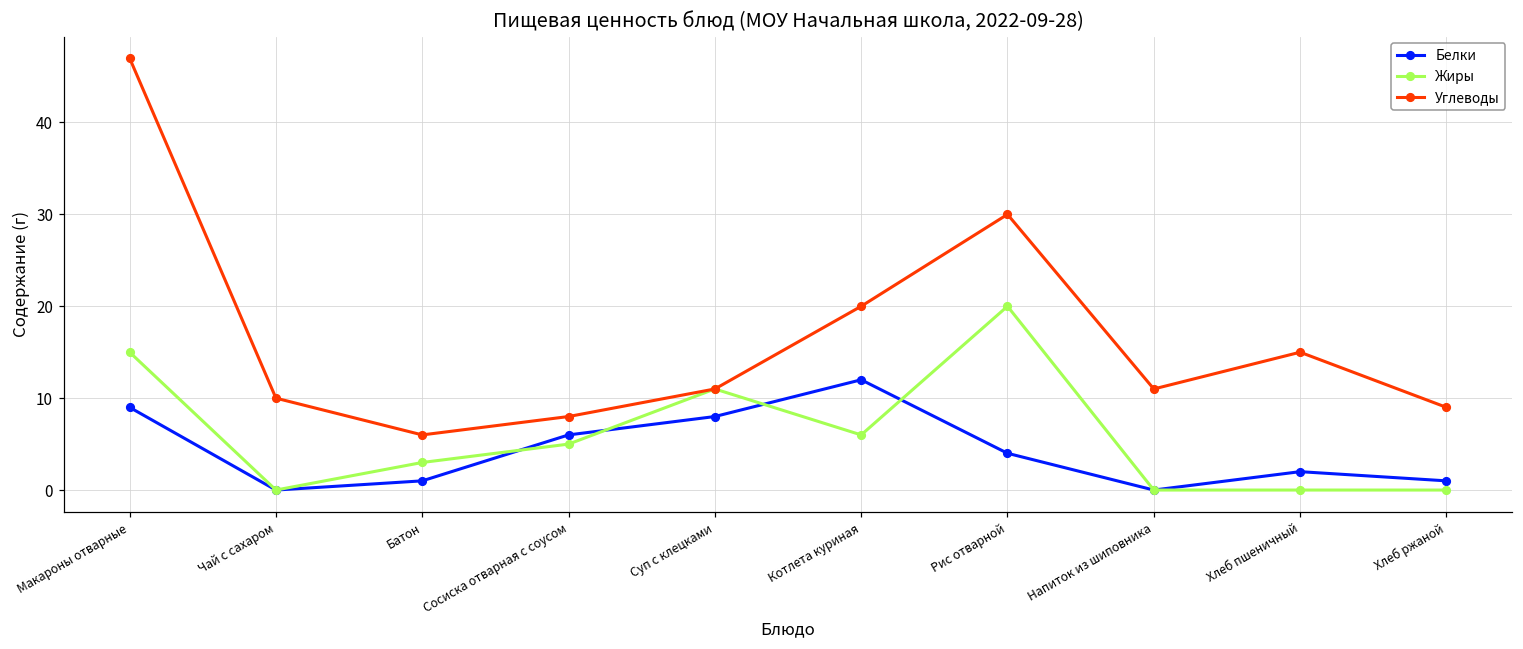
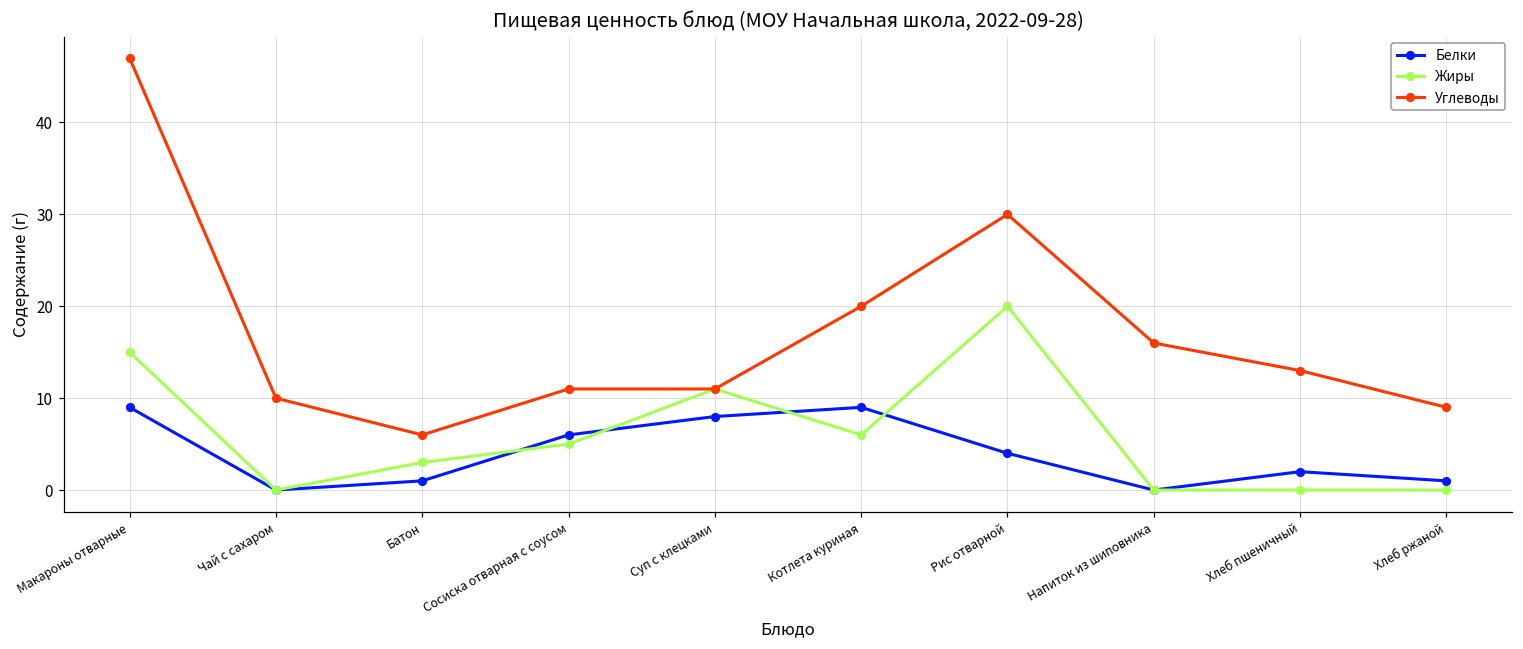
  {
    "Белки": {
      "Макароны отварные": 9,
      "Батон": 1,
      "Сосиска отварная с соусом": 6,
      "Суп с клецками": 8,
-     "Котлета куриная": 12,
+     "Котлета куриная": 9,
      "Рис отварной": 4,
      "Хлеб пшеничный": 2,
      "Хлеб ржаной": 1
    },
    "Жиры": {
      "Макароны отварные": 15,
      "Батон": 3,
      "Сосиска отварная с соусом": 5,
      "Котлета куриная": 6,
      "Рис отварной": 20,
      "Хлеб пшеничный": 0,
      "Хлеб ржаной": 0
    },
    "Углеводы": {
      "Макароны отварные": 47,
      "Чай с сахаром": 10,
      "Батон": 6,
-     "Сосиска отварная с соусом": 8,
+     "Сосиска отварная с соусом": 11,
      "Котлета куриная": 20,
      "Рис отварной": 30,
-     "Напиток из шиповника": 11,
-     "Хлеб пшеничный": 15,
+     "Напиток из шиповника": 16,
+     "Хлеб пшеничный": 13,
      "Хлеб ржаной": 9
    }
  }
